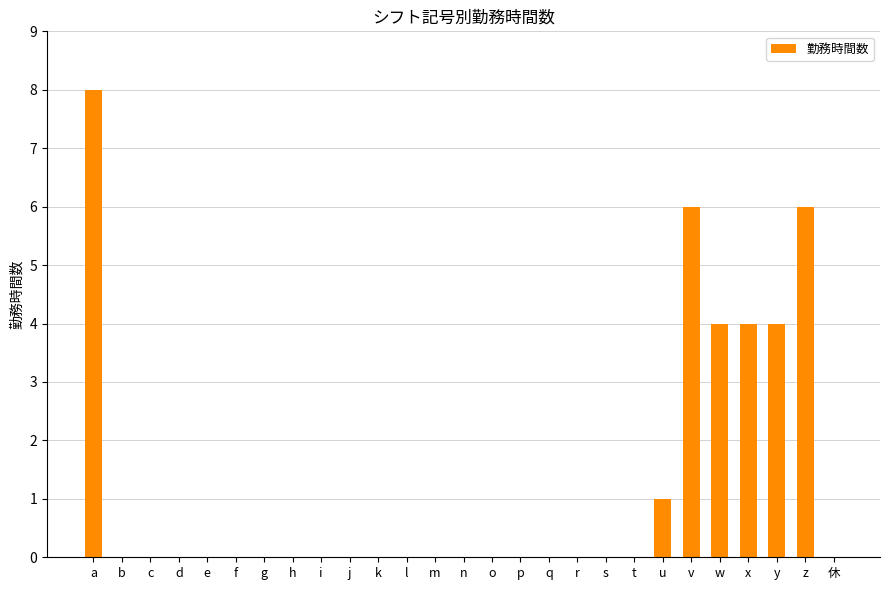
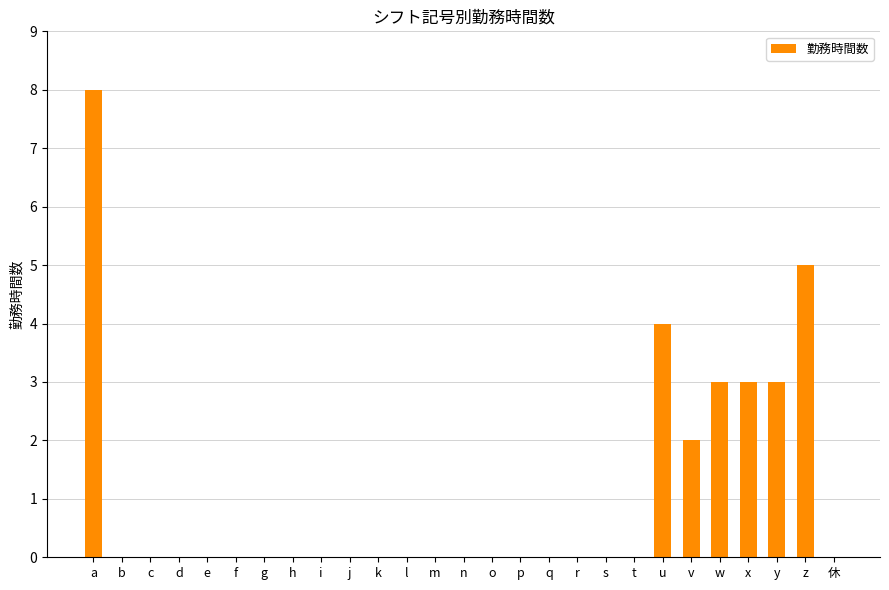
  {
    "a": 8,
    "b": 0,
    "c": 0,
    "d": 0,
    "e": 0,
    "f": 0,
    "g": 0,
    "h": 0,
    "i": 0,
    "j": 0,
    "k": 0,
    "l": 0,
    "m": 0,
    "n": 0,
    "o": 0,
    "p": 0,
    "q": 0,
    "r": 0,
    "s": 0,
    "t": 0,
-   "u": 1,
-   "v": 6,
-   "w": 4,
-   "x": 4,
-   "y": 4,
-   "z": 6,
+   "u": 4,
+   "v": 2,
+   "w": 3,
+   "x": 3,
+   "y": 3,
+   "z": 5,
    "休": 0
  }
